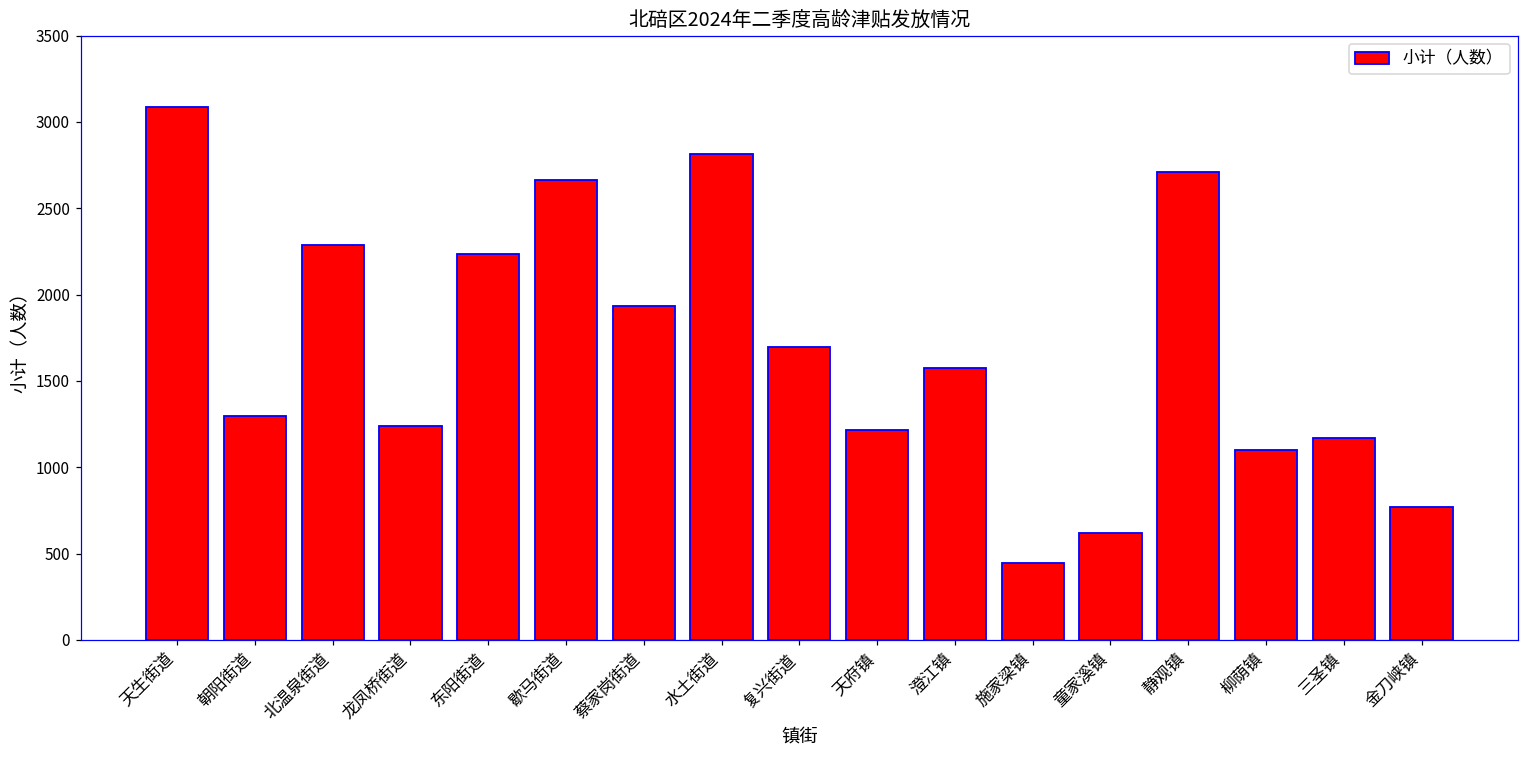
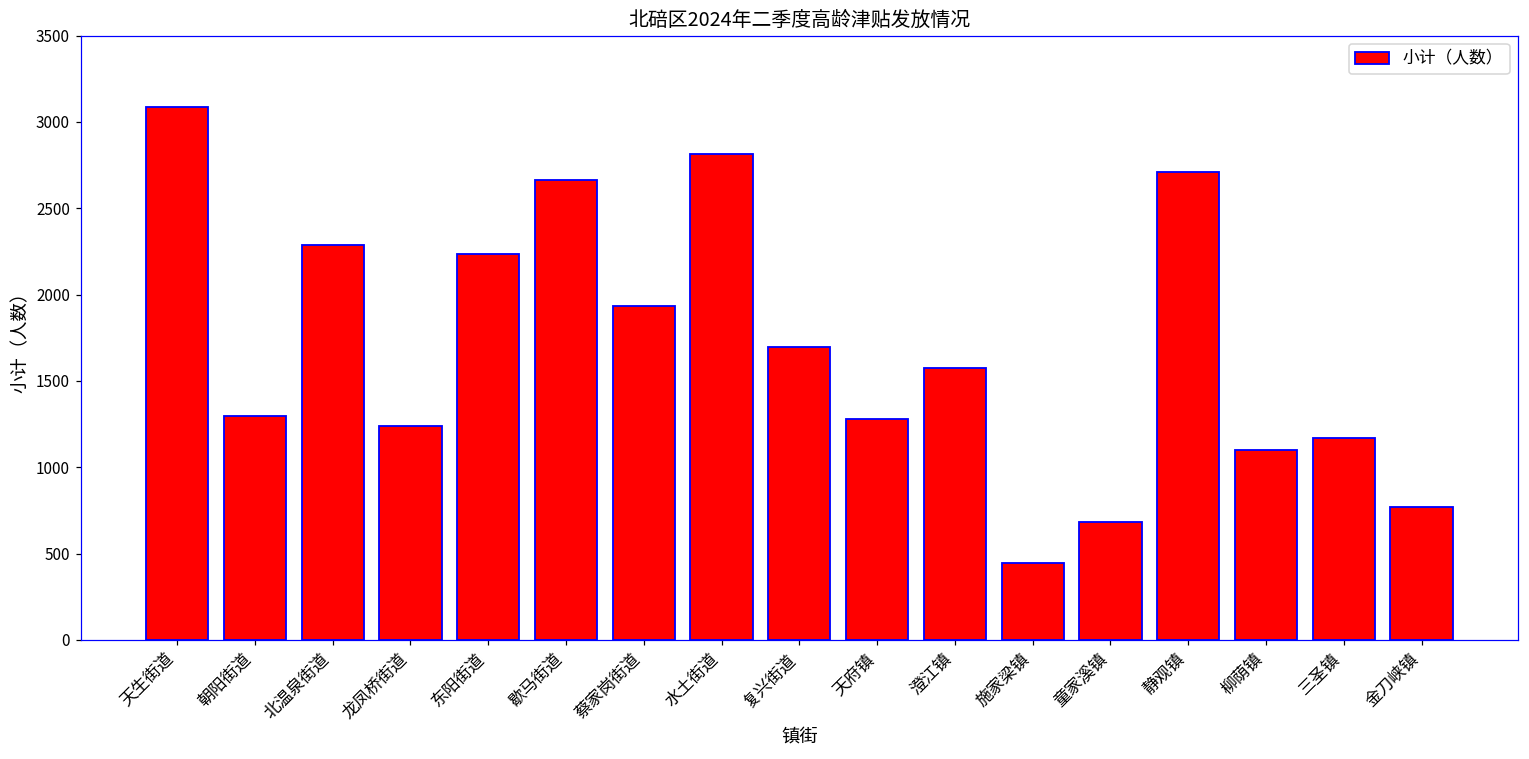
  {
    "天生街道": 3090,
    "朝阳街道": 1300,
    "北温泉街道": 2290,
    "龙凤桥街道": 1240,
    "东阳街道": 2240,
    "歇马街道": 2670,
    "蔡家岗街道": 1940,
    "水土街道": 2820,
    "复兴街道": 1690,
-   "天府镇": 1220,
+   "天府镇": 1280,
    "澄江镇": 1580,
    "施家梁镇": 450,
-   "童家溪镇": 620,
+   "童家溪镇": 690,
    "静观镇": 2710,
    "柳荫镇": 1100,
    "三圣镇": 1170,
    "金刀峡镇": 770
  }
